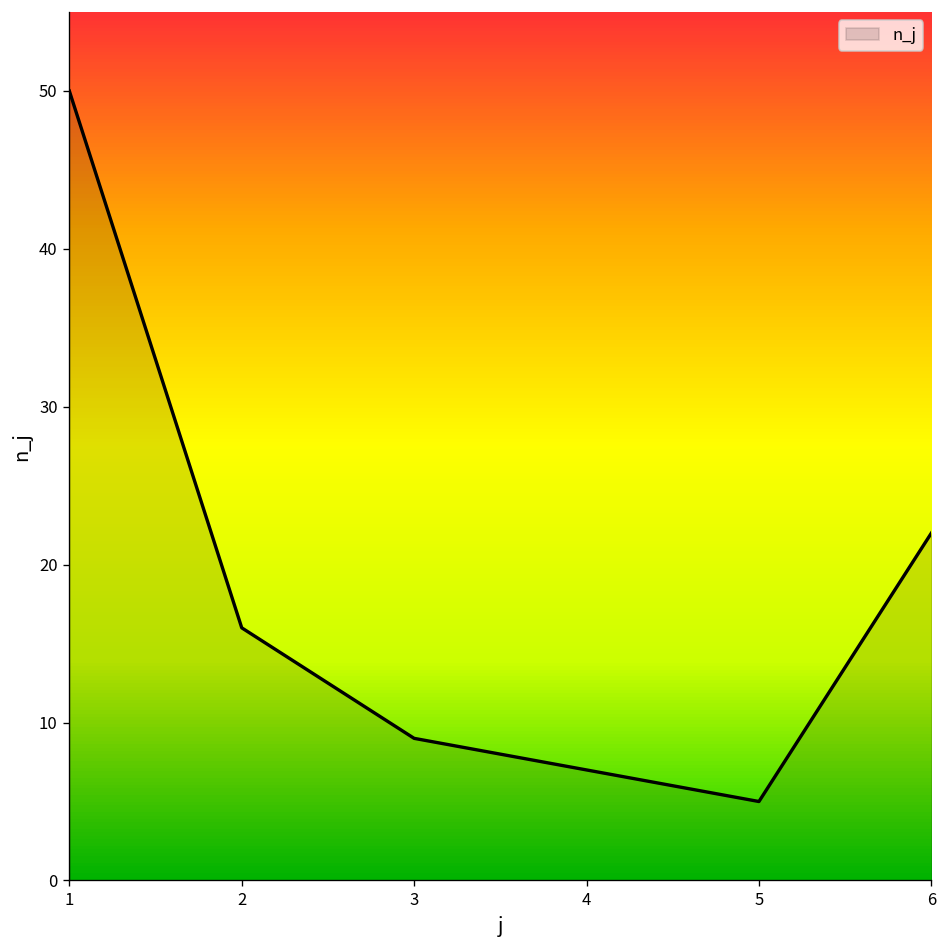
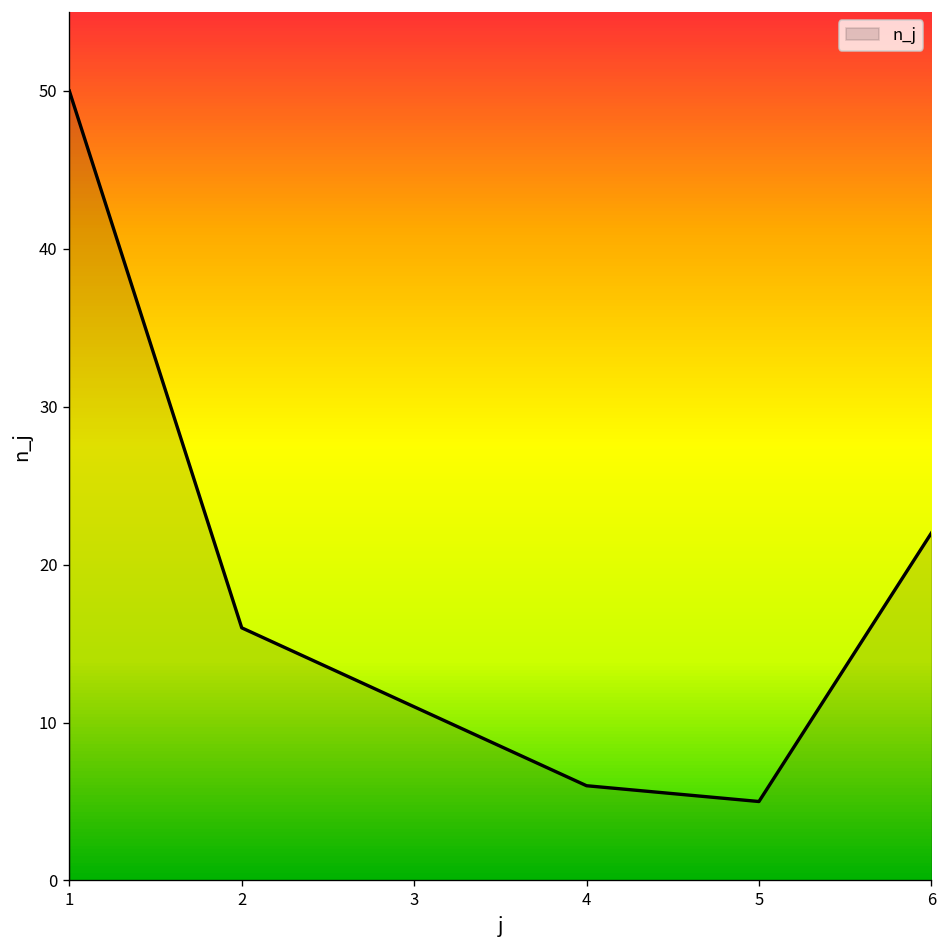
  {
    "1": 50,
    "2": 16,
-   "3": 9,
-   "4": 7,
+   "3": 11,
+   "4": 6,
    "5": 5,
    "6": 22
  }
